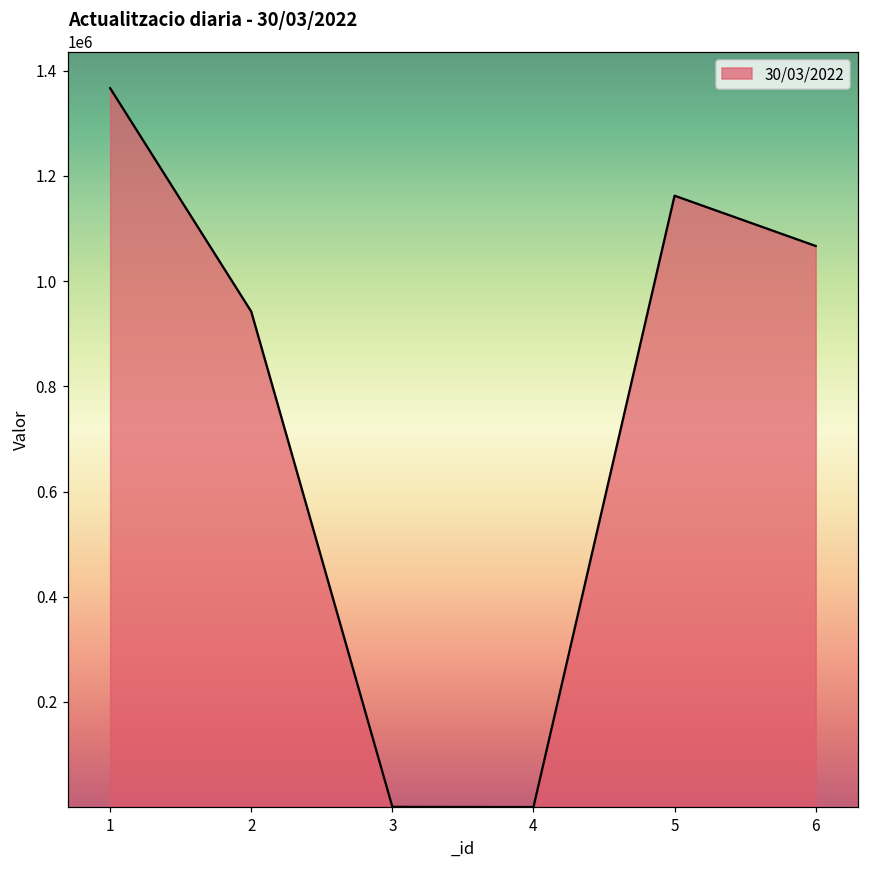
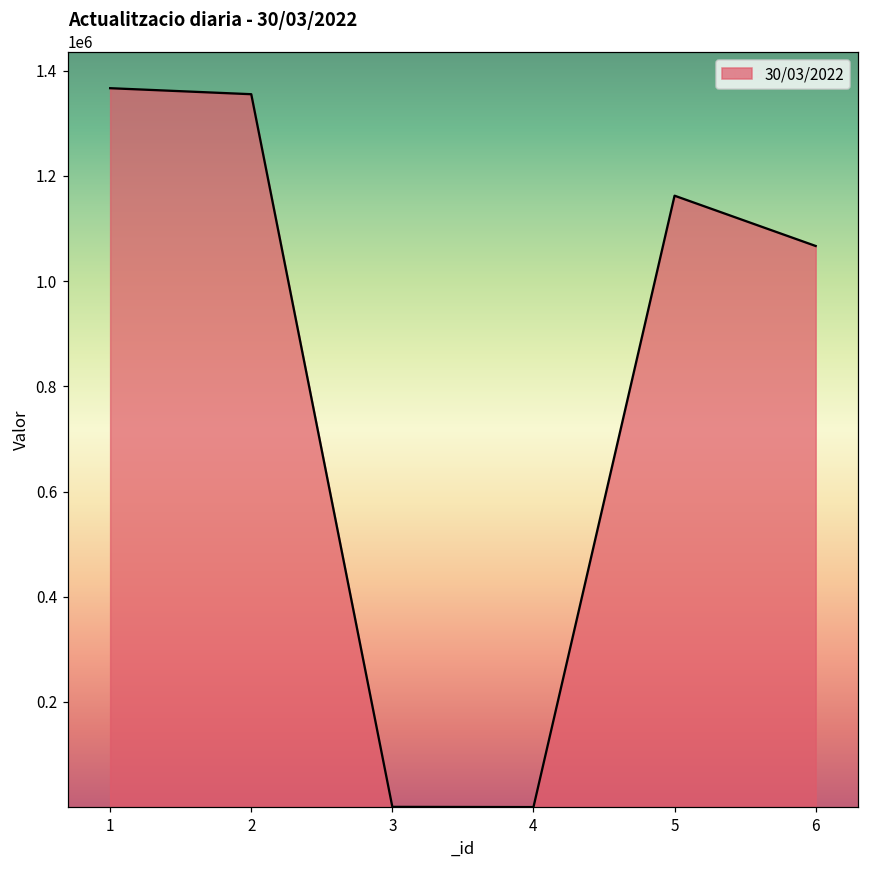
  {
    "1": 1370000,
-   "2": 940000,
+   "2": 1360000,
    "3": 0,
    "4": 0,
    "5": 1160000,
    "6": 1070000
  }
